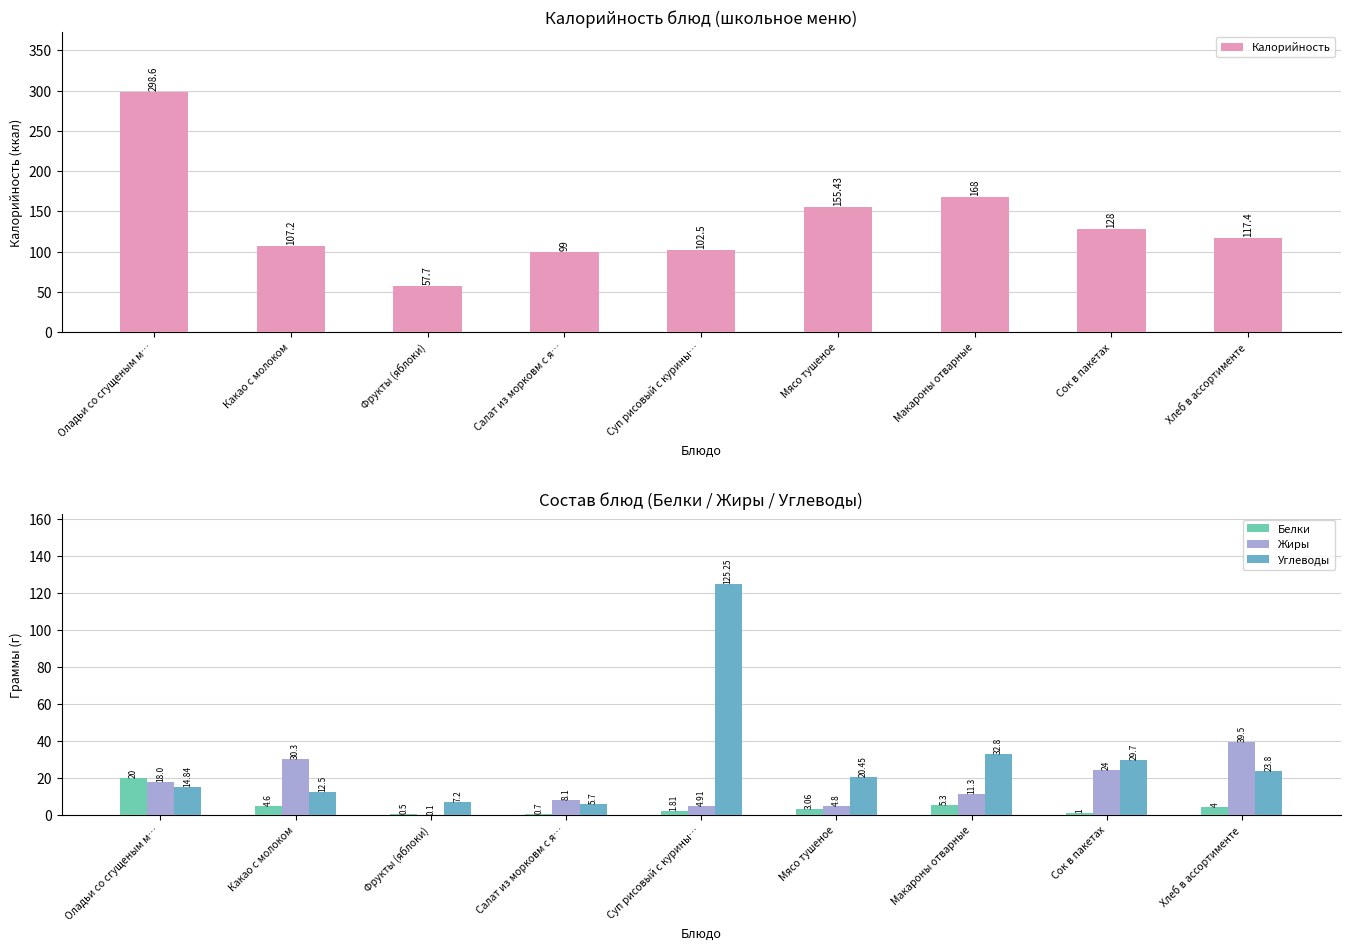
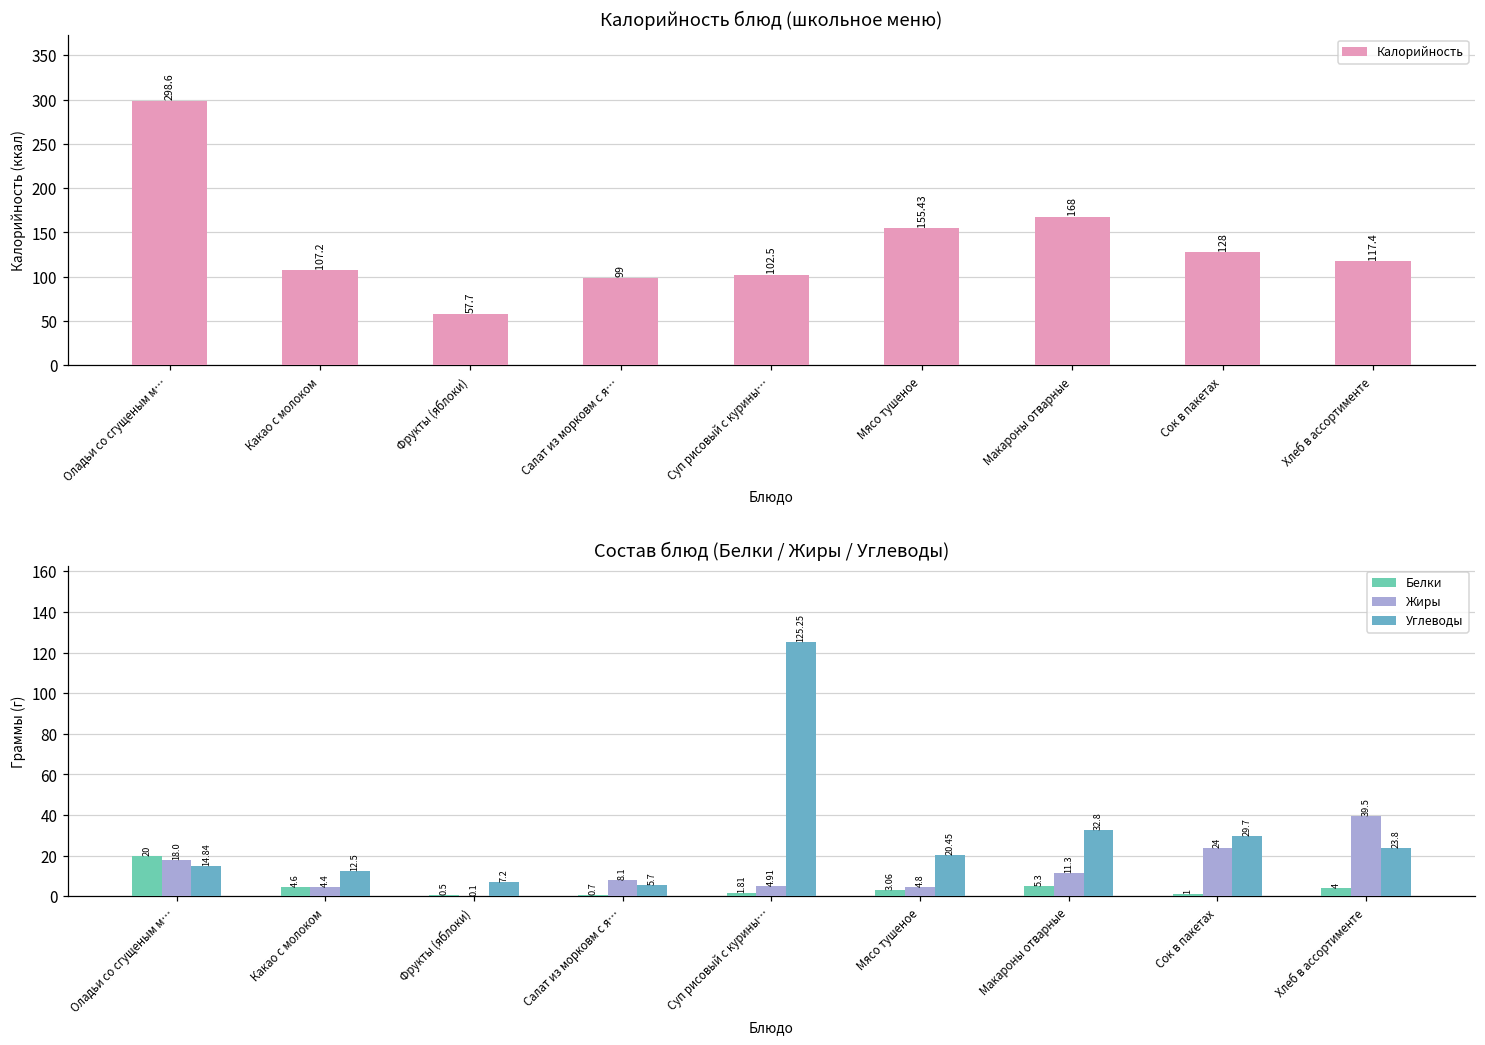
  {
    "Калорийность блюд (школьное меню)": {
      "Оладьи со сгущеным м…": 298.6,
      "Какао с молоком": 107.2,
      "Фрукты (яблоки)": 57.7,
      "Салат из морковм с я…": 99,
      "Суп рисовый с курины…": 102.5,
      "Мясо тушеное": 155.43,
      "Макароны отварные": 168,
      "Сок в пакетах": 128,
      "Хлеб в ассортименте": 117.4
    },
    "Состав блюд (Белки / Жиры / Углеводы)": {
      "Жиры": {
        "Оладьи со сгущеным м…": 18.0,
-       "Какао с молоком": 30.3,
+       "Какао с молоком": 4.4,
        "Фрукты (яблоки)": 0.1,
        "Салат из морковм с я…": 8.1,
        "Суп рисовый с курины…": 4.91,
        "Мясо тушеное": 4.8,
        "Макароны отварные": 11.3,
        "Сок в пакетах": 24,
        "Хлеб в ассортименте": 39.5
      }
    }
  }
